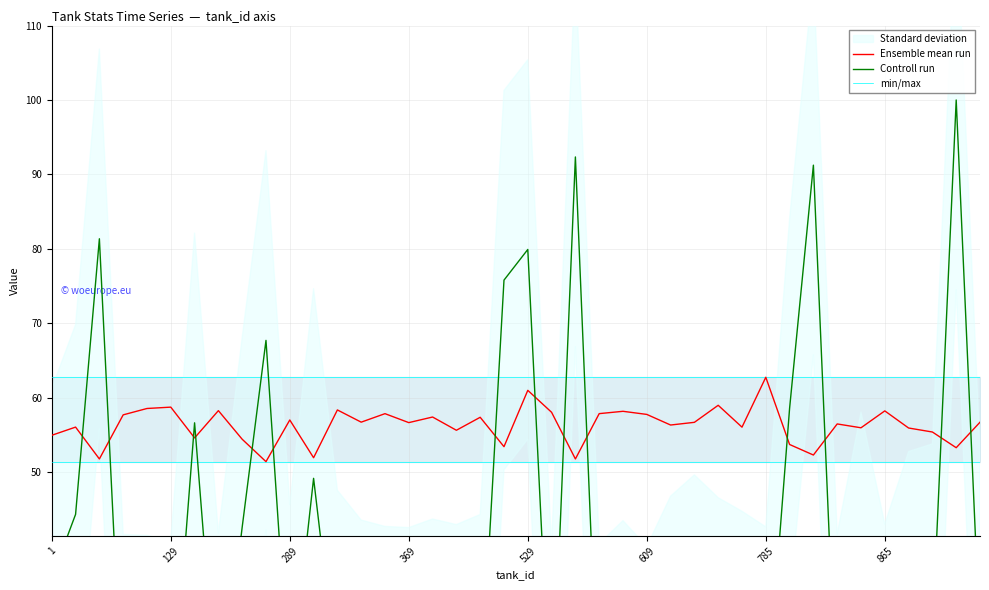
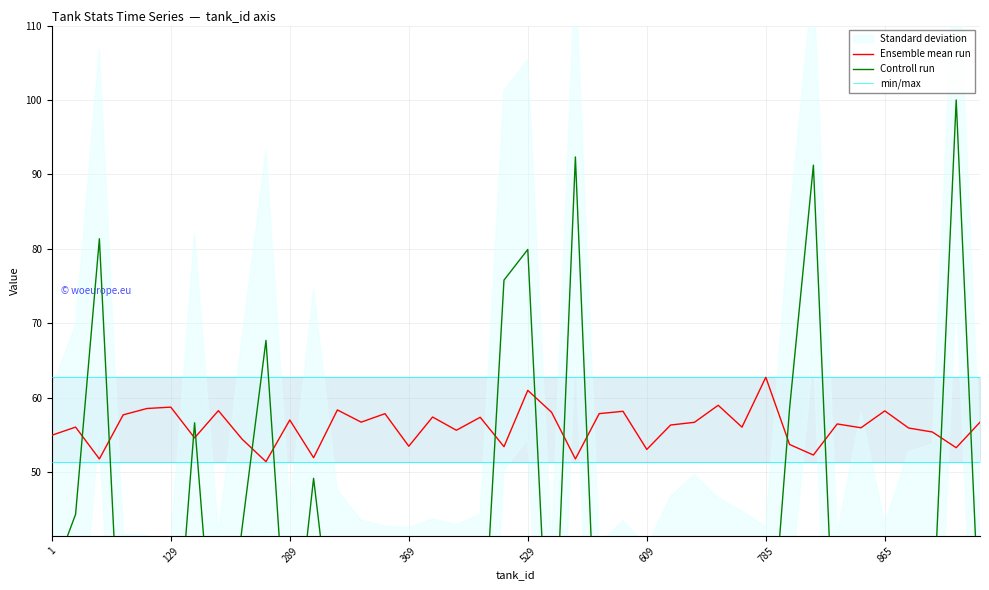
  {
    "Ensemble mean run": {
      "129": 59,
      "289": 57,
-     "369": 57,
+     "369": 53,
      "529": 61,
-     "609": 58,
+     "609": 53,
      "865": 58
    },
    "Controll run": {
      "529": 80
    }
  }
